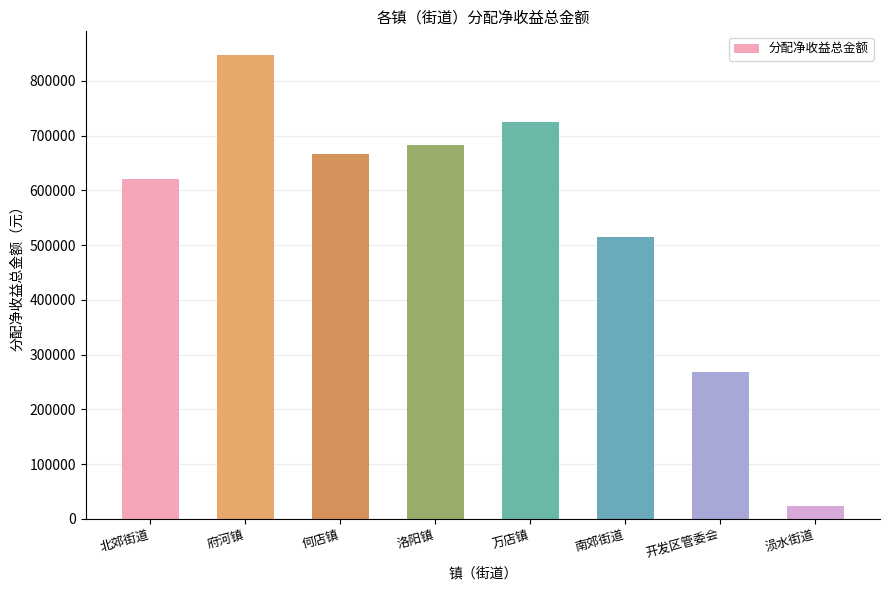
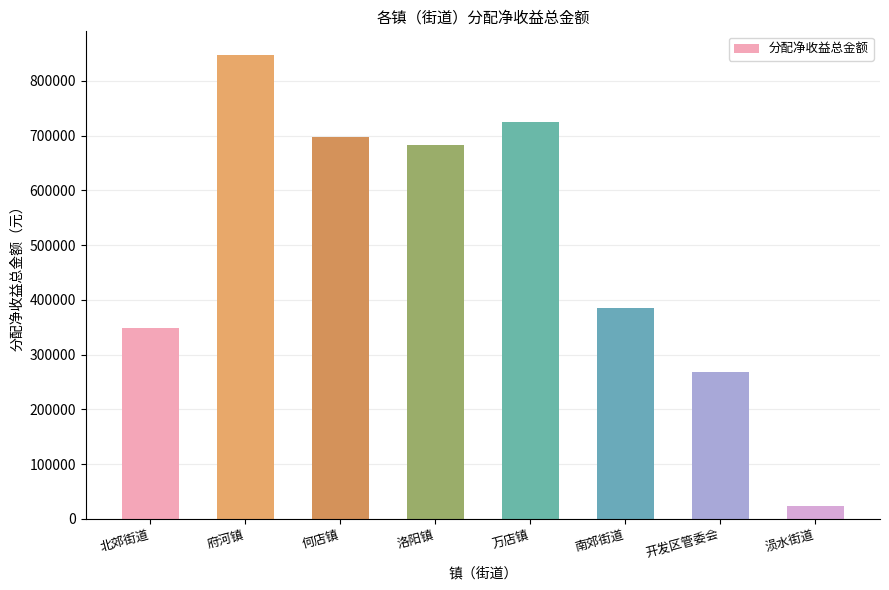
  {
-   "北郊街道": 620000,
+   "北郊街道": 350000,
    "府河镇": 850000,
-   "何店镇": 670000,
+   "何店镇": 700000,
    "洛阳镇": 680000,
    "万店镇": 720000,
-   "南郊街道": 510000,
+   "南郊街道": 380000,
    "开发区管委会": 270000,
    "涢水街道": 20000
  }
